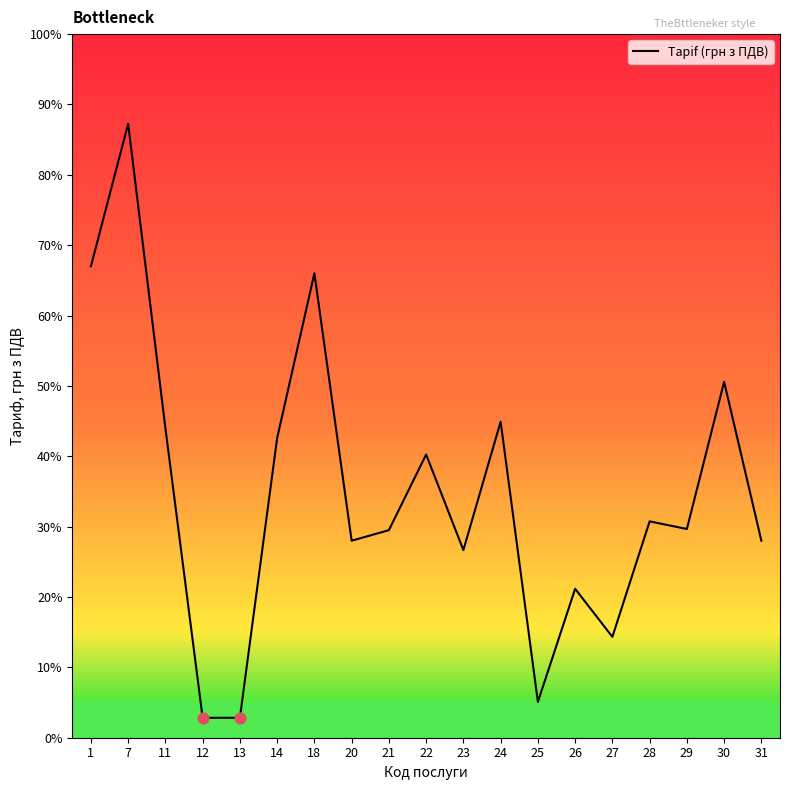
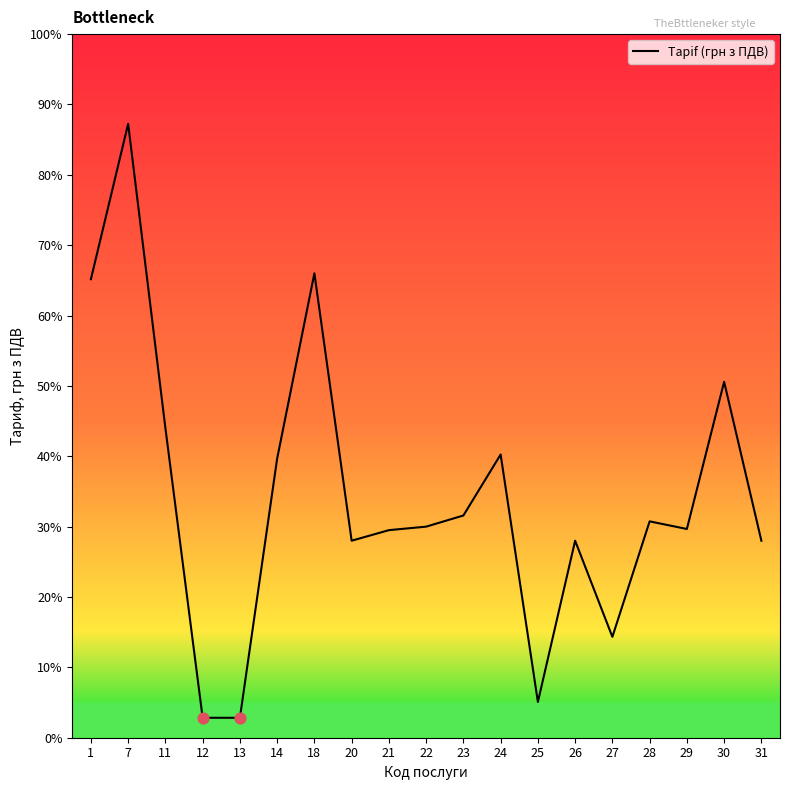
  {
    "Tарif (грн з ПДВ)": {
-     "1": "67%",
+     "1": "65%",
      "7": "87%",
      "11": "44%",
-     "14": "43%",
+     "14": "40%",
      "18": "66%",
      "20": "28%",
      "21": "30%",
-     "22": "40%",
-     "23": "27%",
-     "24": "45%",
+     "22": "30%",
+     "23": "32%",
+     "24": "40%",
      "25": "5%",
-     "26": "21%",
+     "26": "28%",
      "27": "14%",
      "28": "31%",
      "29": "30%",
      "30": "51%",
      "31": "28%"
    }
  }
